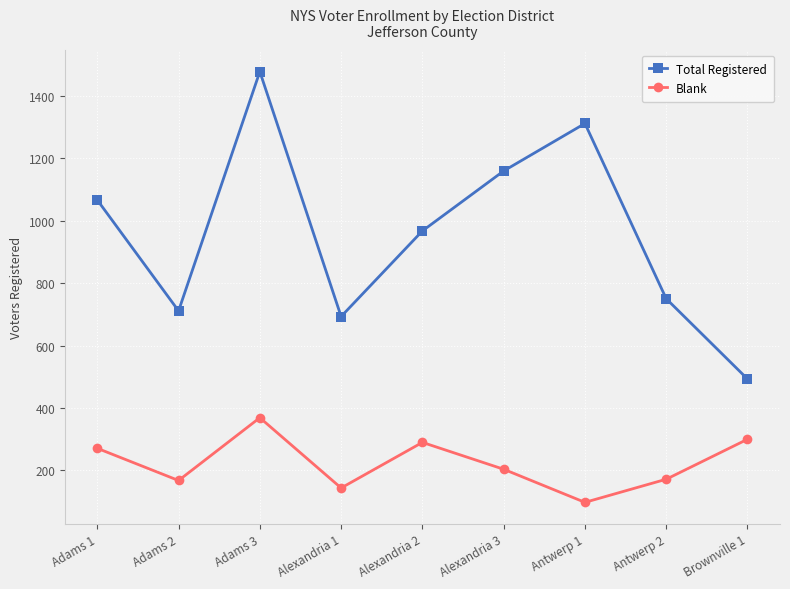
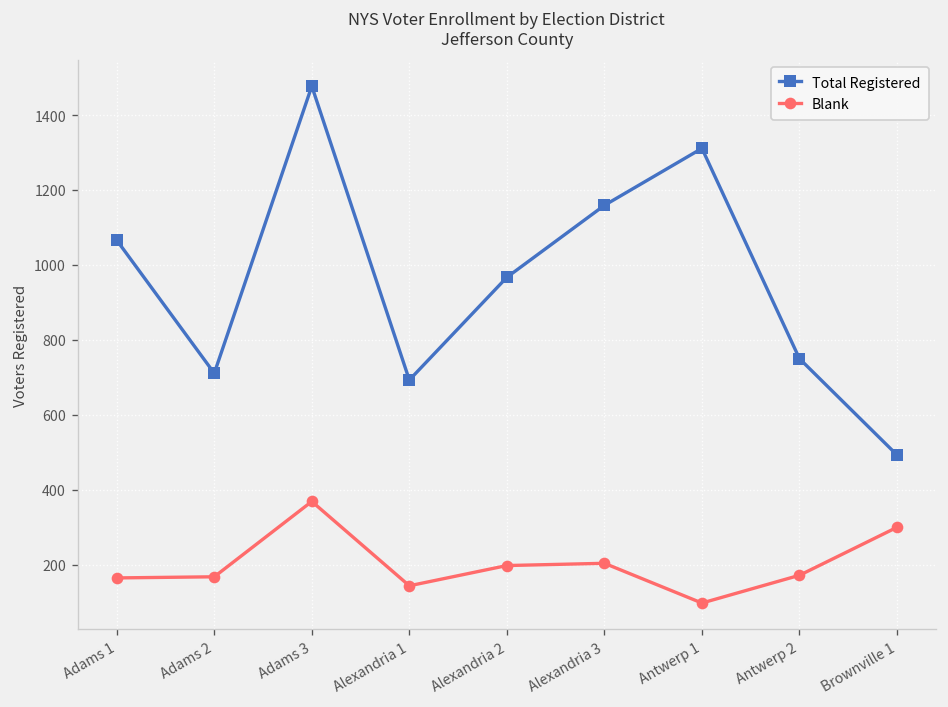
  {
    "Total Registered": {
      "Adams 1": 1070,
      "Adams 2": 710,
      "Adams 3": 1480,
      "Alexandria 1": 690,
      "Alexandria 2": 970,
      "Alexandria 3": 1160,
      "Antwerp 1": 1310,
      "Antwerp 2": 750,
      "Brownville 1": 490
    },
    "Blank": {
-     "Adams 1": 270,
+     "Adams 1": 170,
      "Adams 2": 170,
      "Adams 3": 370,
      "Alexandria 1": 140,
-     "Alexandria 2": 290,
+     "Alexandria 2": 200,
      "Alexandria 3": 200,
      "Antwerp 1": 100,
      "Antwerp 2": 170,
      "Brownville 1": 300
    }
  }
